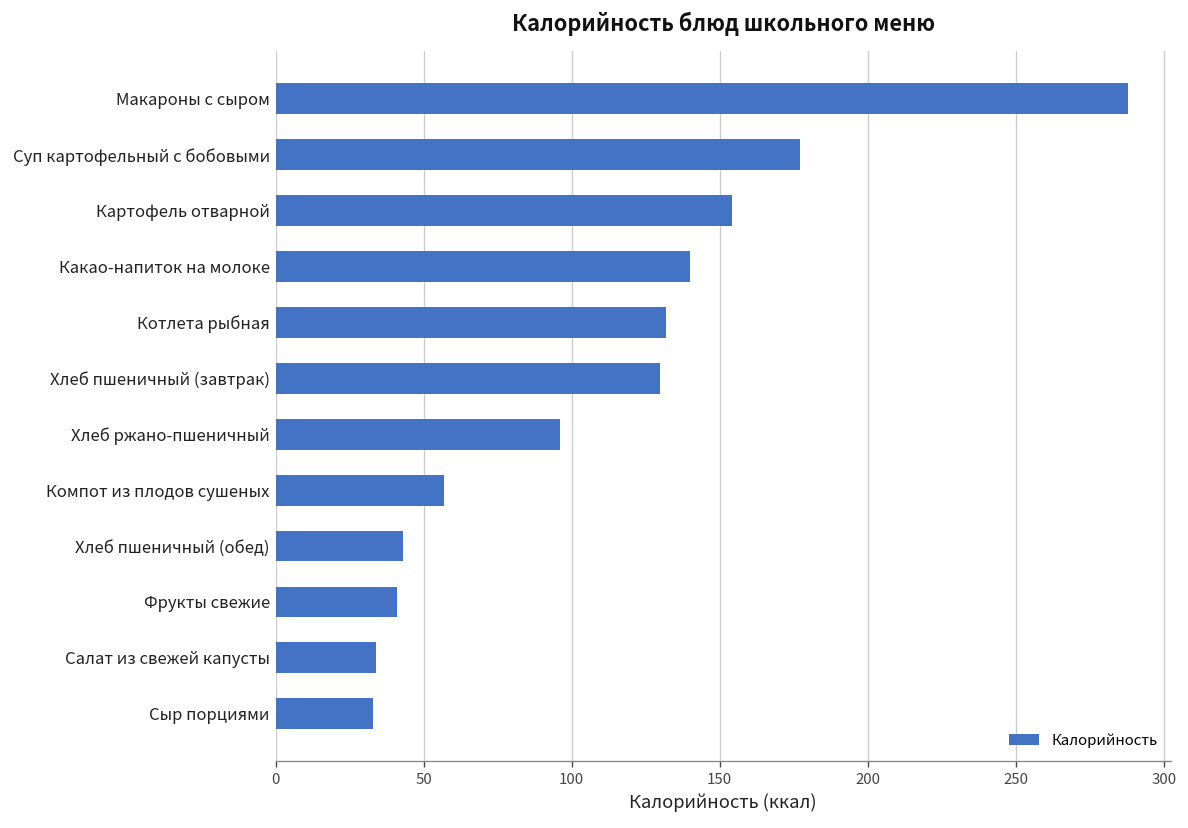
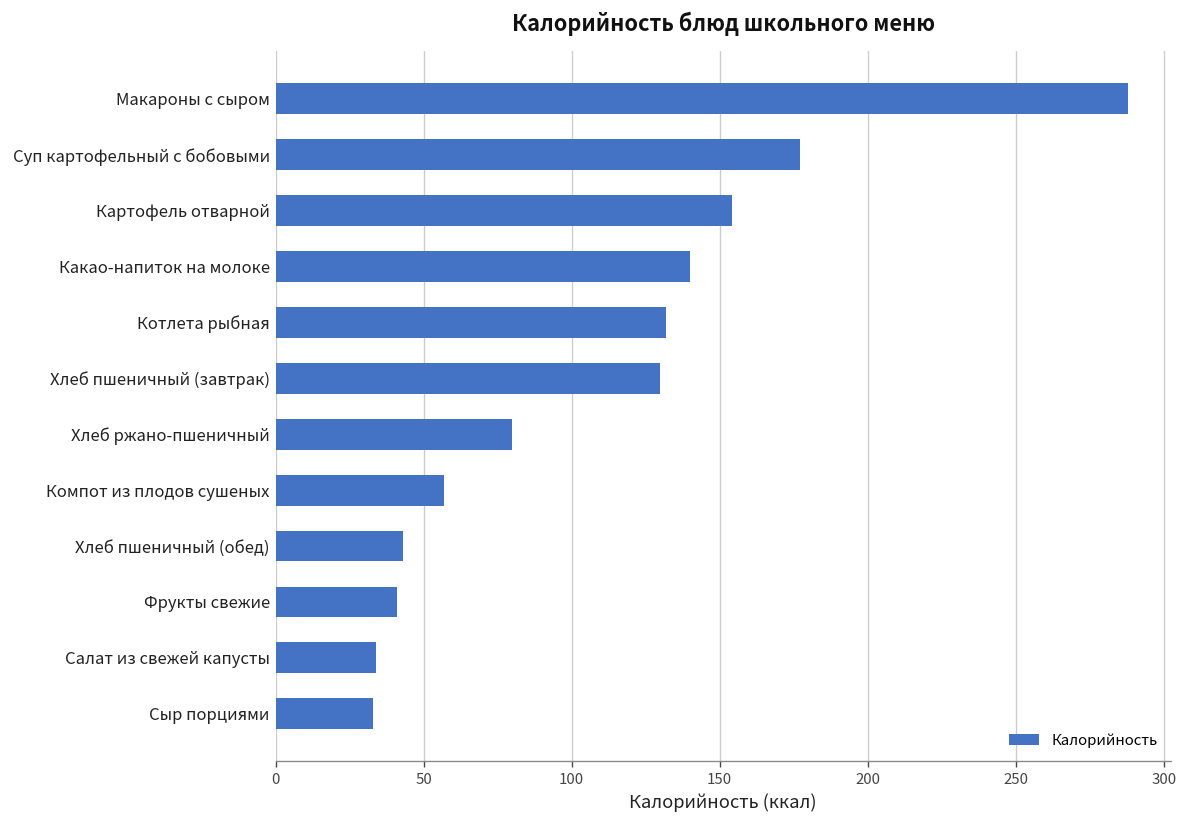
  {
    "Макароны с сыром": 288,
    "Суп картофельный с бобовыми": 177,
    "Картофель отварной": 154,
    "Какао-напиток на молоке": 140,
    "Котлета рыбная": 132,
    "Хлеб пшеничный (завтрак)": 130,
-   "Хлеб ржано-пшеничный": 96,
+   "Хлеб ржано-пшеничный": 80,
    "Компот из плодов сушеных": 57,
    "Хлеб пшеничный (обед)": 43,
    "Фрукты свежие": 41,
    "Салат из свежей капусты": 34,
    "Сыр порциями": 33
  }
